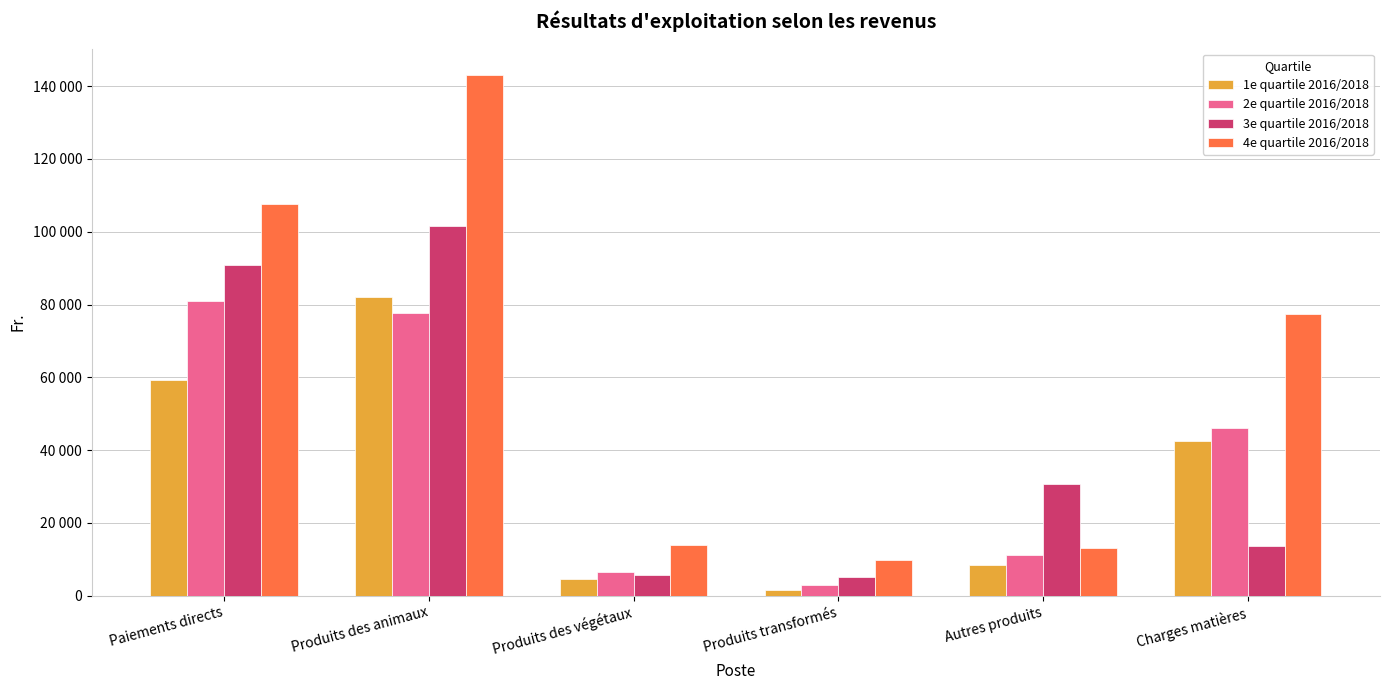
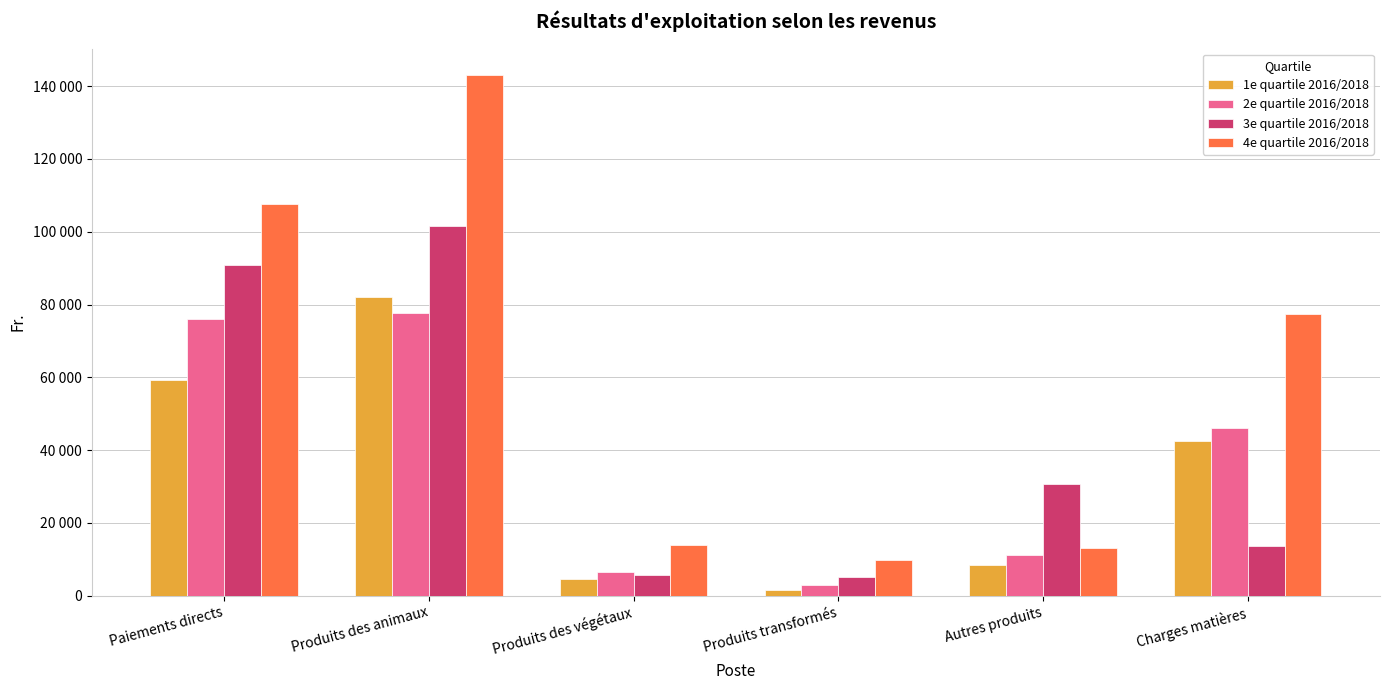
  {
    "1e quartile 2016/2018": {
      "Paiements directs": 59000,
      "Produits des animaux": 82000,
      "Produits des végétaux": 5000,
      "Produits transformés": 1000,
      "Autres produits": 8000,
      "Charges matières": 43000
    },
    "2e quartile 2016/2018": {
-     "Paiements directs": 81000,
+     "Paiements directs": 76000,
      "Produits des animaux": 78000,
      "Produits des végétaux": 7000,
      "Produits transformés": 3000,
      "Autres produits": 11000,
      "Charges matières": 46000
    },
    "3e quartile 2016/2018": {
      "Paiements directs": 91000,
      "Produits des animaux": 102000,
      "Produits des végétaux": 6000,
      "Produits transformés": 5000,
      "Autres produits": 31000,
      "Charges matières": 14000
    },
    "4e quartile 2016/2018": {
      "Paiements directs": 107000,
      "Produits des animaux": 143000,
      "Produits des végétaux": 14000,
      "Produits transformés": 10000,
      "Autres produits": 13000,
      "Charges matières": 77000
    }
  }
